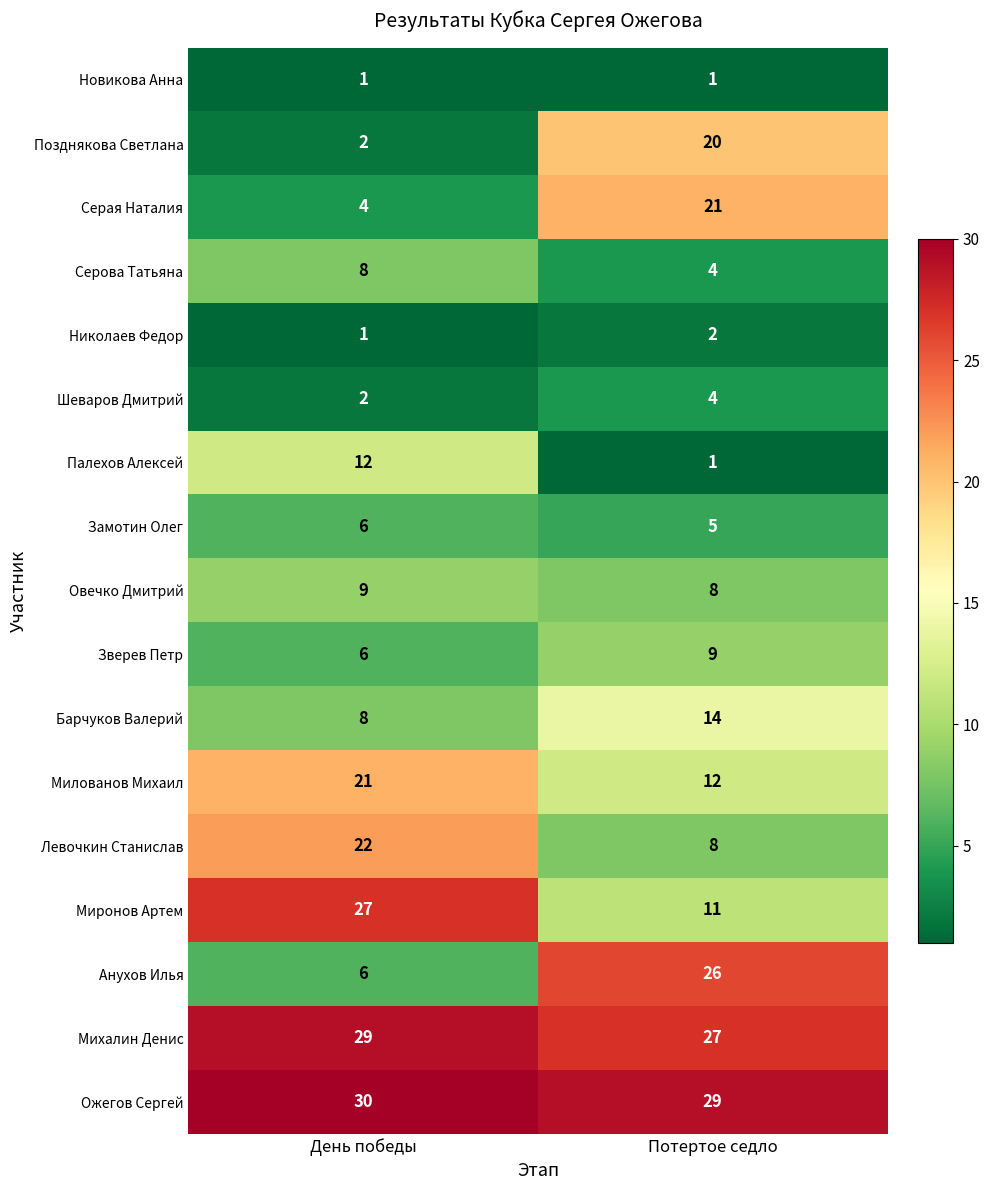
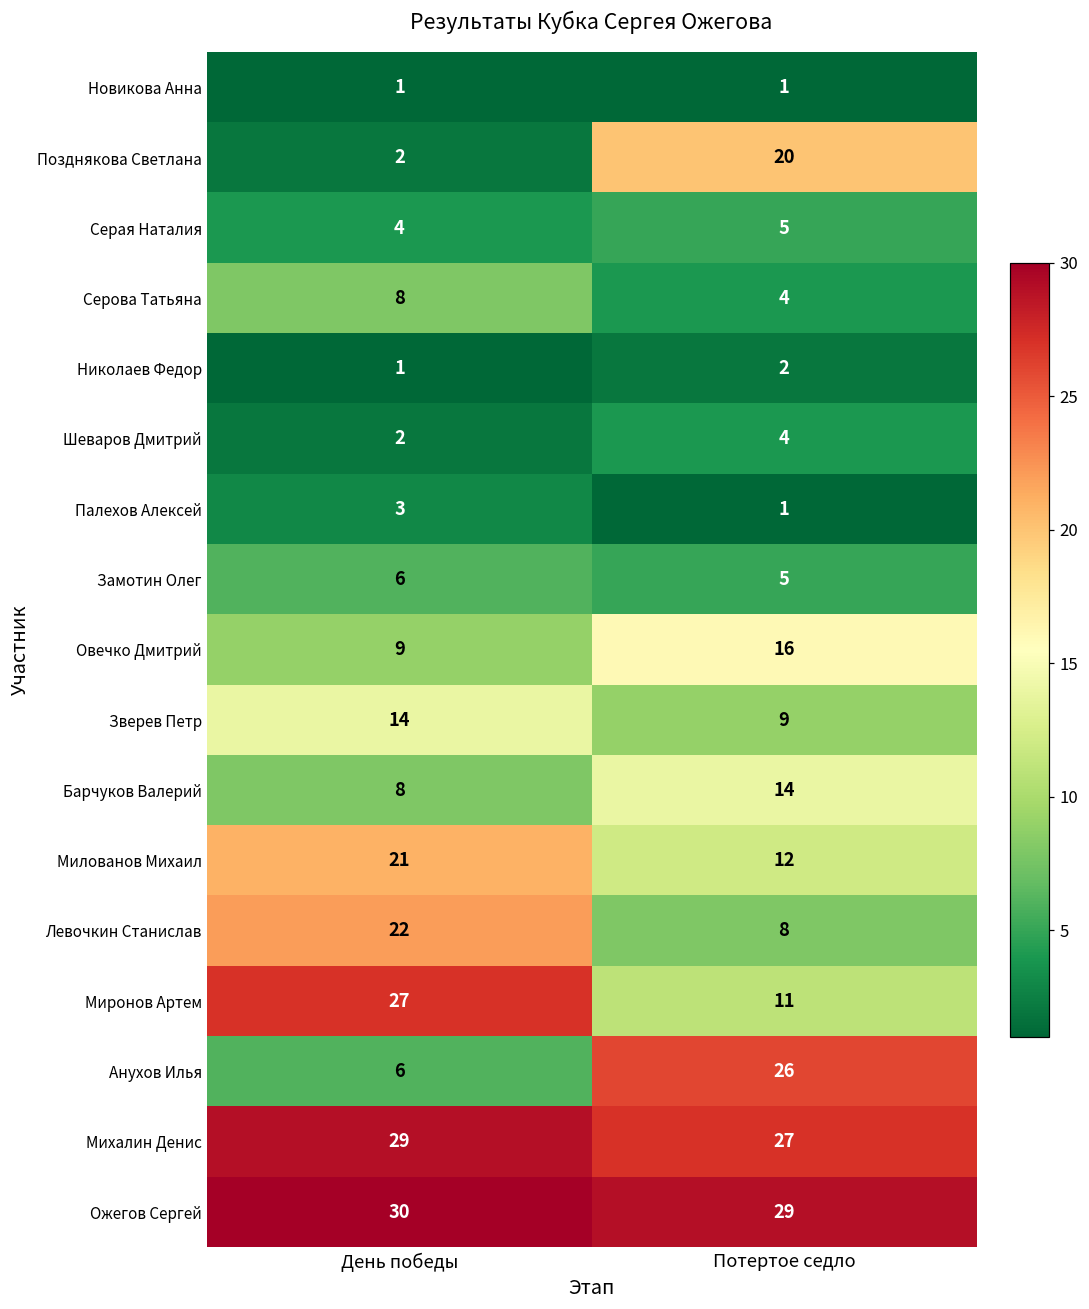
  {
    "Новикова Анна": {
      "День победы": 1,
      "Потертое седло": 1
    },
    "Позднякова Светлана": {
      "День победы": 2,
      "Потертое седло": 20
    },
    "Серая Наталия": {
      "День победы": 4,
-     "Потертое седло": 21
+     "Потертое седло": 5
    },
    "Серова Татьяна": {
      "День победы": 8,
      "Потертое седло": 4
    },
    "Николаев Федор": {
      "День победы": 1,
      "Потертое седло": 2
    },
    "Шеваров Дмитрий": {
      "День победы": 2,
      "Потертое седло": 4
    },
    "Палехов Алексей": {
-     "День победы": 12,
+     "День победы": 3,
      "Потертое седло": 1
    },
    "Замотин Олег": {
      "День победы": 6,
      "Потертое седло": 5
    },
    "Овечко Дмитрий": {
      "День победы": 9,
-     "Потертое седло": 8
+     "Потертое седло": 16
    },
    "Зверев Петр": {
-     "День победы": 6,
+     "День победы": 14,
      "Потертое седло": 9
    },
    "Барчуков Валерий": {
      "День победы": 8,
      "Потертое седло": 14
    },
    "Милованов Михаил": {
      "День победы": 21,
      "Потертое седло": 12
    },
    "Левочкин Станислав": {
      "День победы": 22,
      "Потертое седло": 8
    },
    "Миронов Артем": {
      "День победы": 27,
      "Потертое седло": 11
    },
    "Анухов Илья": {
      "День победы": 6,
      "Потертое седло": 26
    },
    "Михалин Денис": {
      "День победы": 29,
      "Потертое седло": 27
    },
    "Ожегов Сергей": {
      "День победы": 30,
      "Потертое седло": 29
    }
  }
